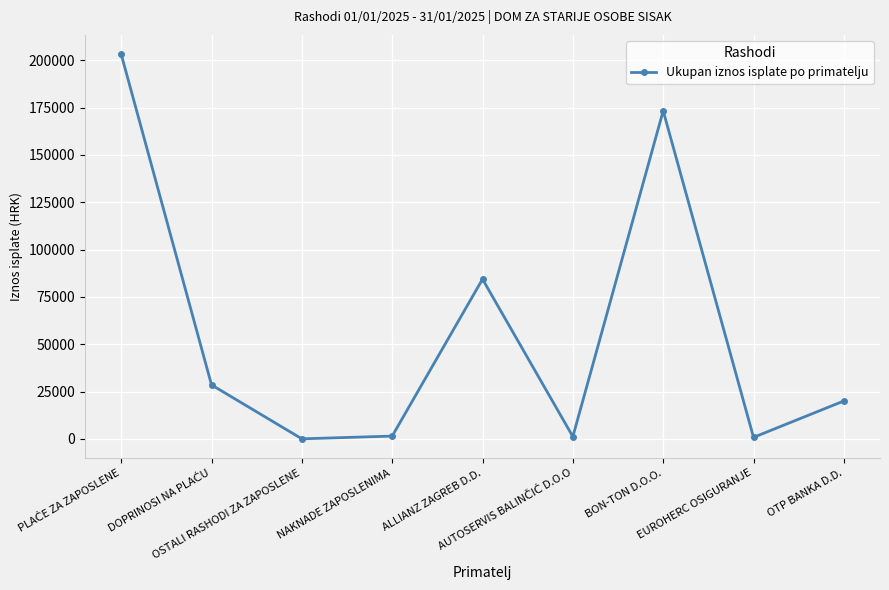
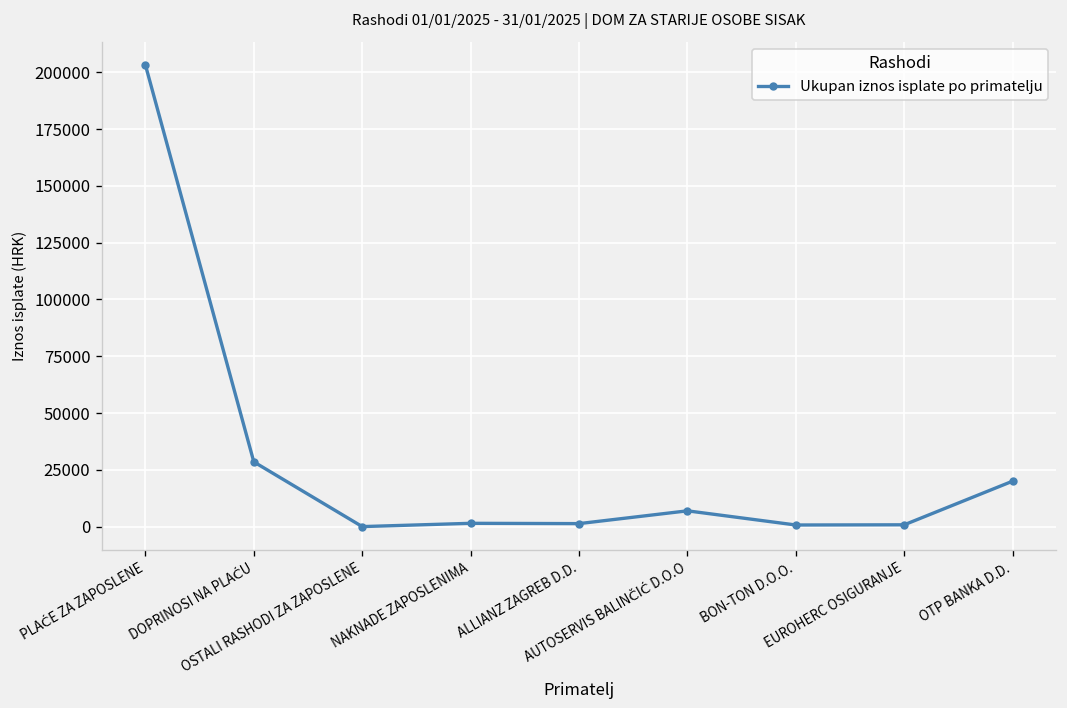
  {
    "PLAĆE ZA ZAPOSLENE": 203000,
    "DOPRINOSI NA PLAĆU": 28000,
    "OSTALI RASHODI ZA ZAPOSLENE": 0,
    "NAKNADE ZAPOSLENIMA": 1000,
-   "ALLIANZ ZAGREB D.D.": 84000,
-   "AUTOSERVIS BALINČIĆ D.O.O": 1000,
-   "BON-TON D.O.O.": 173000,
+   "ALLIANZ ZAGREB D.D.": 1000,
+   "AUTOSERVIS BALINČIĆ D.O.O": 7000,
+   "BON-TON D.O.O.": 1000,
    "EUROHERC OSIGURANJE": 1000,
    "OTP BANKA D.D.": 20000
  }
